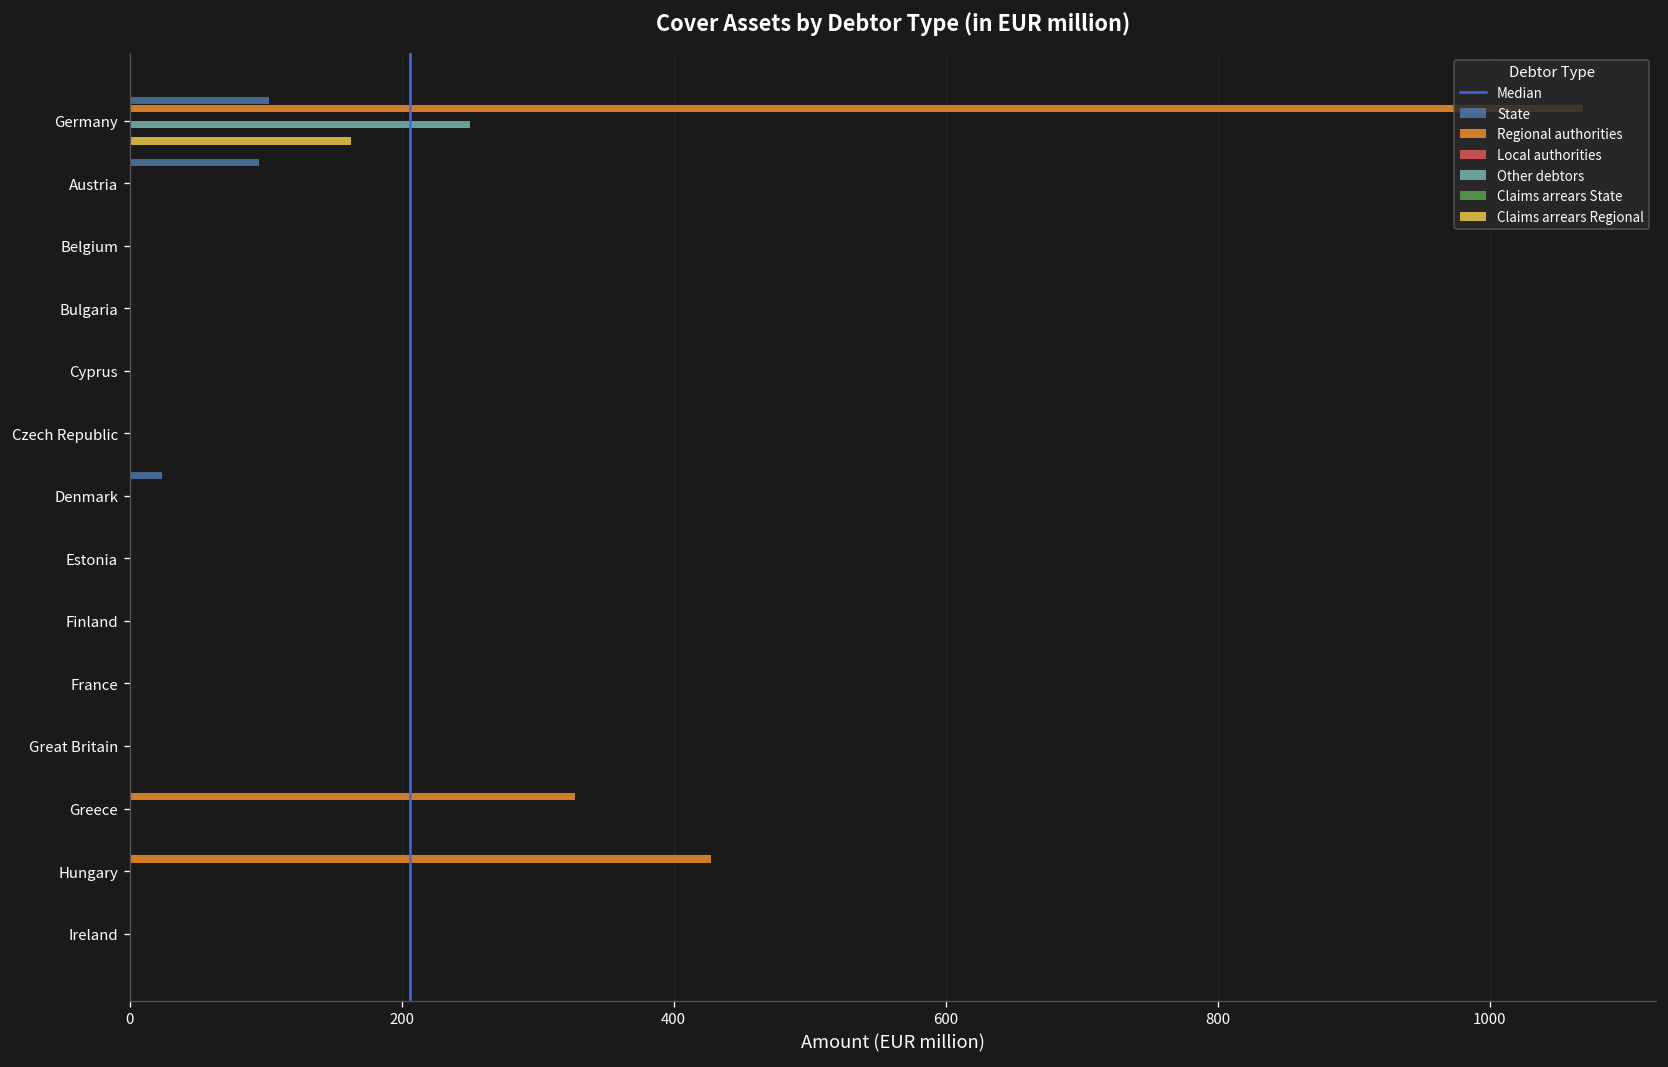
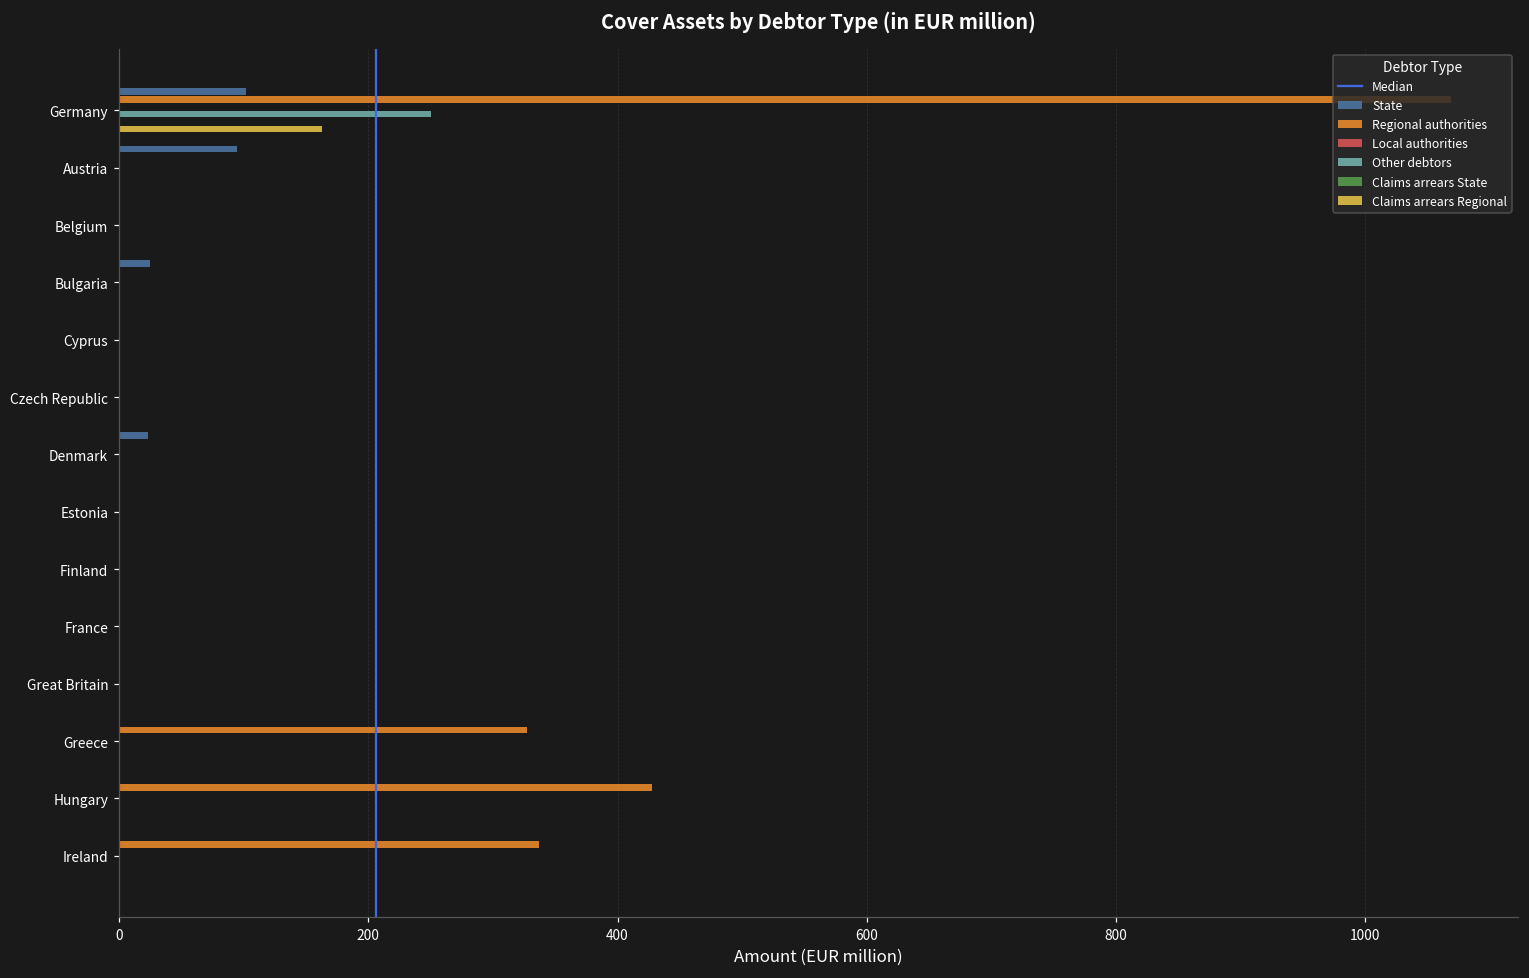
  {
    "State": {
      "Germany": 102,
      "Austria": 95,
      "Belgium": 0,
-     "Bulgaria": 0,
+     "Bulgaria": 25,
      "Cyprus": 0,
      "Czech Republic": 0,
      "Denmark": 23,
      "Estonia": 0,
      "Finland": 0,
      "France": 0,
      "Great Britain": 0,
      "Greece": 0,
      "Hungary": 0,
      "Ireland": 0
    },
    "Regional authorities": {
      "Austria": 0,
      "Belgium": 0,
      "Bulgaria": 0,
      "Cyprus": 0,
      "Czech Republic": 0,
      "Denmark": 0,
      "Estonia": 0,
      "Finland": 0,
      "France": 0,
      "Great Britain": 0,
      "Greece": 327,
      "Hungary": 428,
-     "Ireland": 0
+     "Ireland": 337
    },
    "Local authorities": {
      "Germany": 0,
      "Austria": 0,
      "Belgium": 0,
      "Bulgaria": 0,
      "Cyprus": 0,
      "Czech Republic": 0,
      "Denmark": 0,
      "Estonia": 0,
      "Finland": 0,
      "France": 0,
      "Great Britain": 0,
      "Greece": 0,
      "Hungary": 0,
      "Ireland": 0
    },
    "Other debtors": {
      "Germany": 250,
      "Austria": 0,
      "Belgium": 0,
      "Bulgaria": 0,
      "Cyprus": 0,
      "Czech Republic": 0,
      "Denmark": 0,
      "Estonia": 0,
      "Finland": 0,
      "France": 0,
      "Great Britain": 0,
      "Greece": 0,
      "Hungary": 0,
      "Ireland": 0
    },
    "Claims arrears State": {
      "Germany": 0,
      "Austria": 0,
      "Belgium": 0,
      "Bulgaria": 0,
      "Cyprus": 0,
      "Czech Republic": 0,
      "Denmark": 0,
      "Estonia": 0,
      "Finland": 0,
      "France": 0,
      "Great Britain": 0,
      "Greece": 0,
      "Hungary": 0,
      "Ireland": 0
    },
    "Claims arrears Regional": {
      "Germany": 163,
      "Austria": 0,
      "Belgium": 0,
      "Bulgaria": 0,
      "Cyprus": 0,
      "Czech Republic": 0,
      "Denmark": 0,
      "Estonia": 0,
      "Finland": 0,
      "France": 0,
      "Great Britain": 0,
      "Greece": 0,
      "Hungary": 0,
      "Ireland": 0
    }
  }
